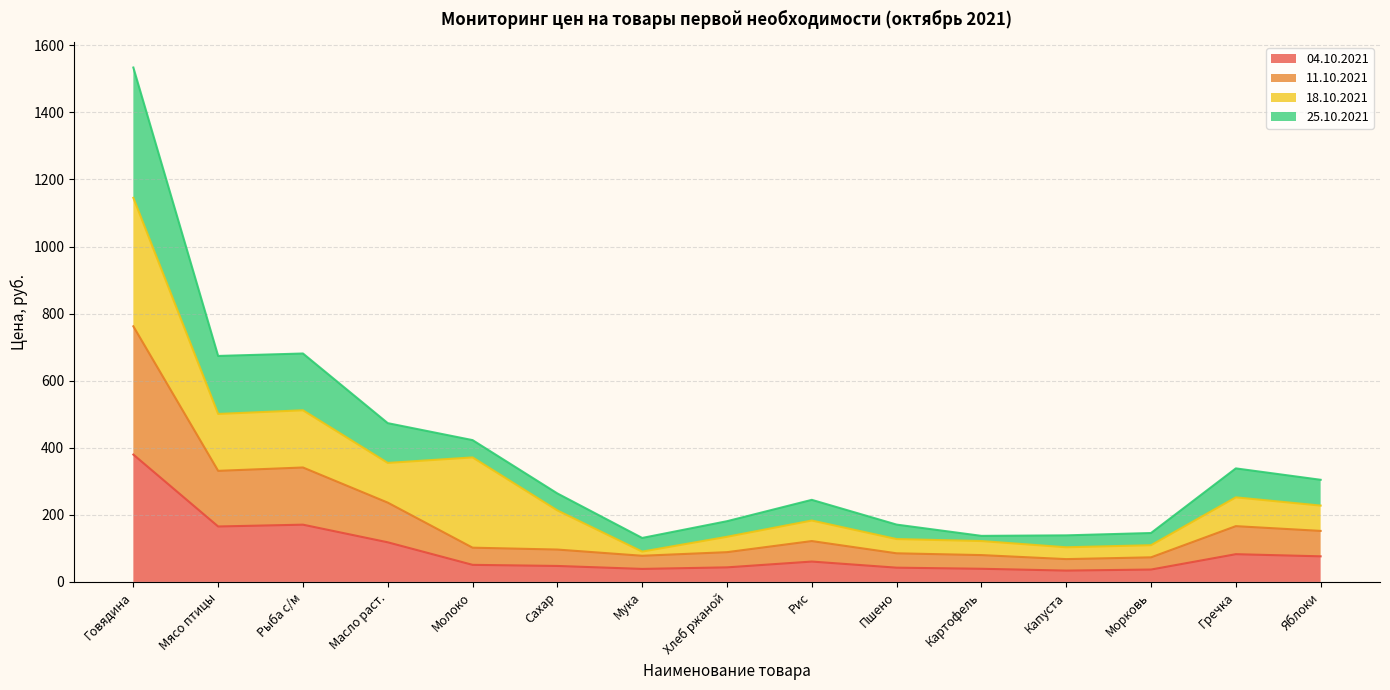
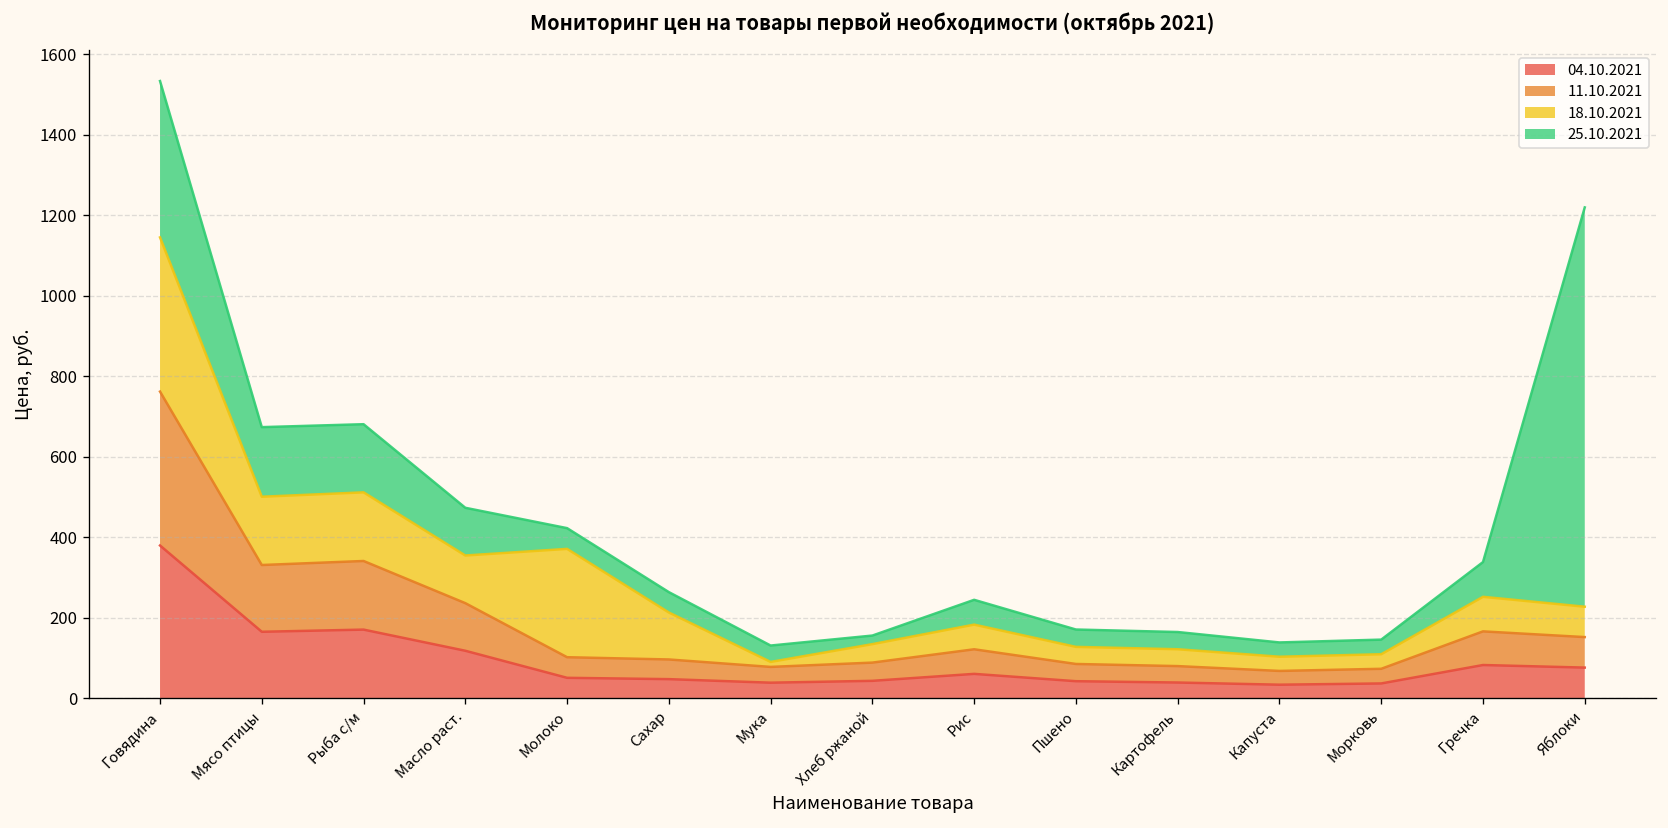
  {
    "18.10.2021": {
      "Говядина": 380,
      "Мясо птицы": 170,
      "Рыба с/м": 170,
      "Масло раст.": 120,
      "Молоко": 270,
      "Сахар": 120,
      "Мука": 10,
      "Хлеб ржаной": 50,
      "Рис": 60,
      "Пшено": 40,
      "Картофель": 40,
      "Капуста": 40,
      "Морковь": 40,
      "Гречка": 90,
      "Яблоки": 80
    },
    "25.10.2021": {
      "Говядина": 390,
      "Мясо птицы": 170,
      "Рыба с/м": 170,
      "Масло раст.": 120,
      "Молоко": 50,
      "Сахар": 50,
      "Мука": 40,
-     "Хлеб ржаной": 50,
+     "Хлеб ржаной": 20,
      "Рис": 60,
      "Пшено": 40,
-     "Картофель": 20,
+     "Картофель": 40,
      "Капуста": 40,
      "Морковь": 40,
      "Гречка": 90,
-     "Яблоки": 80
+     "Яблоки": 990
    }
  }
